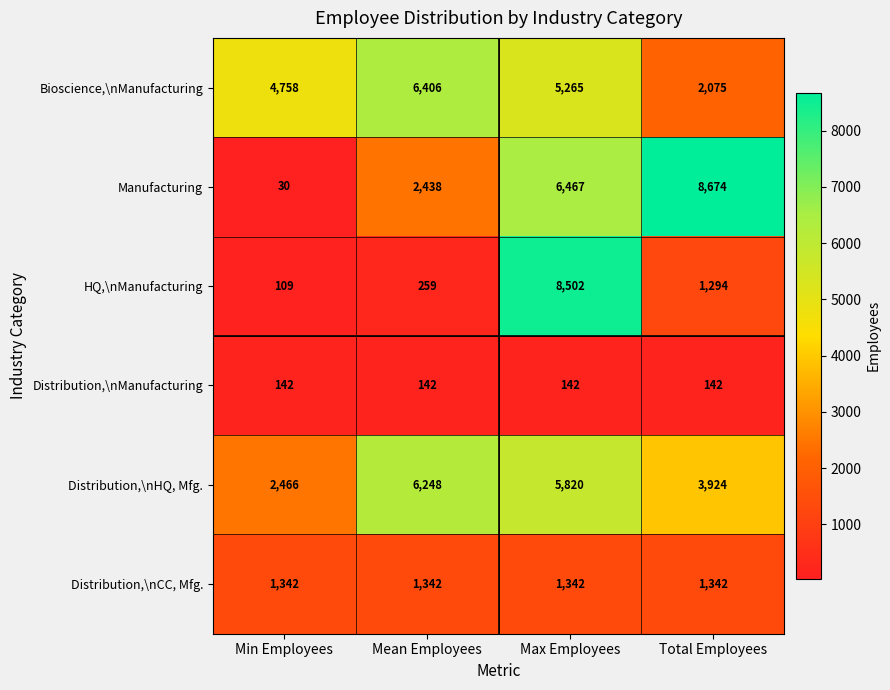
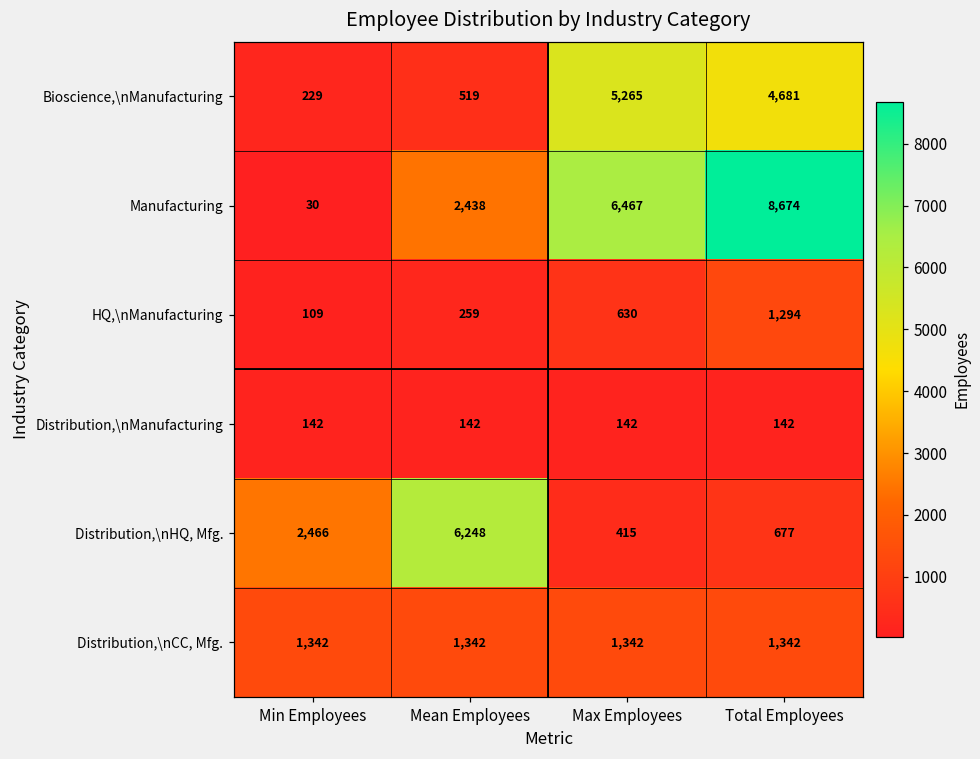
  {
    "Bioscience,\\nManufacturing": {
-     "Min Employees": "4,758",
-     "Mean Employees": "6,406",
+     "Min Employees": "229",
+     "Mean Employees": "519",
      "Max Employees": "5,265",
-     "Total Employees": "2,075"
+     "Total Employees": "4,681"
    },
    "Manufacturing": {
      "Min Employees": "30",
      "Mean Employees": "2,438",
      "Max Employees": "6,467",
      "Total Employees": "8,674"
    },
    "HQ,\\nManufacturing": {
      "Min Employees": "109",
      "Mean Employees": "259",
-     "Max Employees": "8,502",
+     "Max Employees": "630",
      "Total Employees": "1,294"
    },
    "Distribution,\\nManufacturing": {
      "Min Employees": "142",
      "Mean Employees": "142",
      "Max Employees": "142",
      "Total Employees": "142"
    },
    "Distribution,\\nHQ, Mfg.": {
      "Min Employees": "2,466",
      "Mean Employees": "6,248",
-     "Max Employees": "5,820",
-     "Total Employees": "3,924"
+     "Max Employees": "415",
+     "Total Employees": "677"
    },
    "Distribution,\\nCC, Mfg.": {
      "Min Employees": "1,342",
      "Mean Employees": "1,342",
      "Max Employees": "1,342",
      "Total Employees": "1,342"
    }
  }
